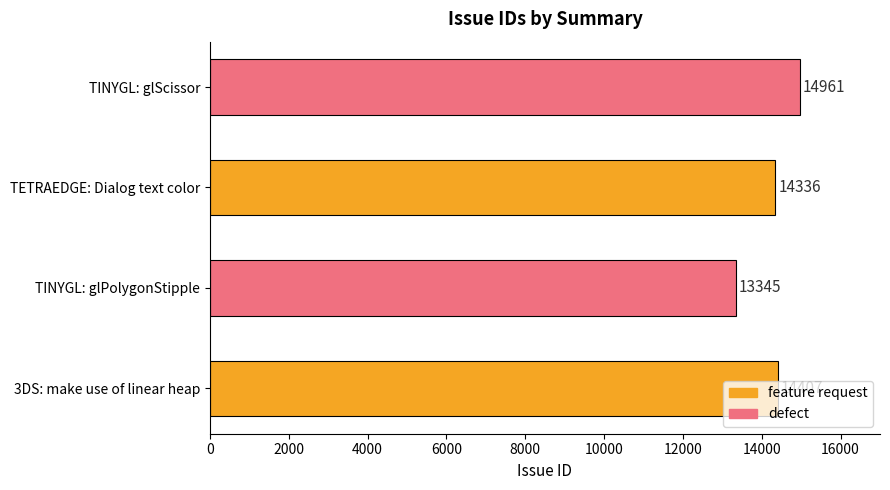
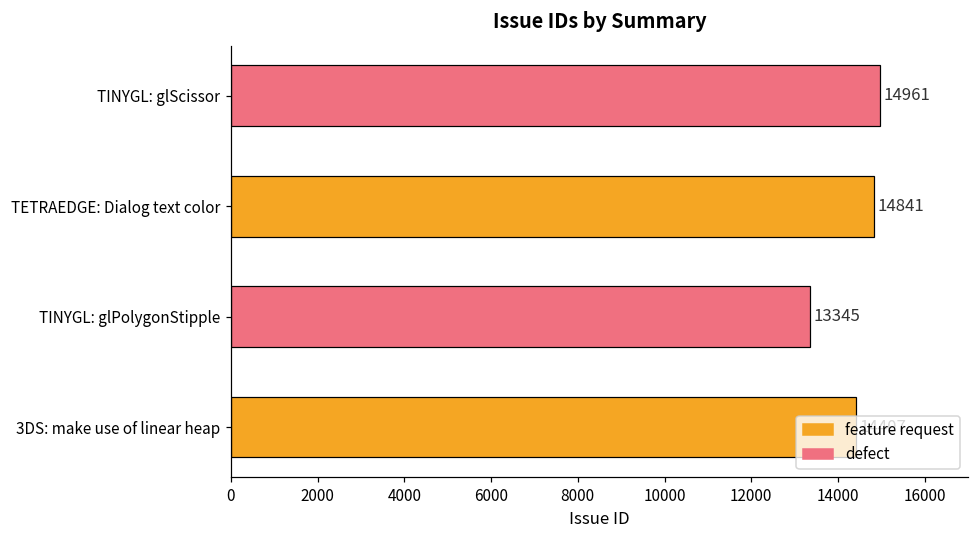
  {
    "TINYGL: glScissor": 14961,
-   "TETRAEDGE: Dialog text color": 14336,
+   "TETRAEDGE: Dialog text color": 14841,
    "TINYGL: glPolygonStipple": 13345
  }
